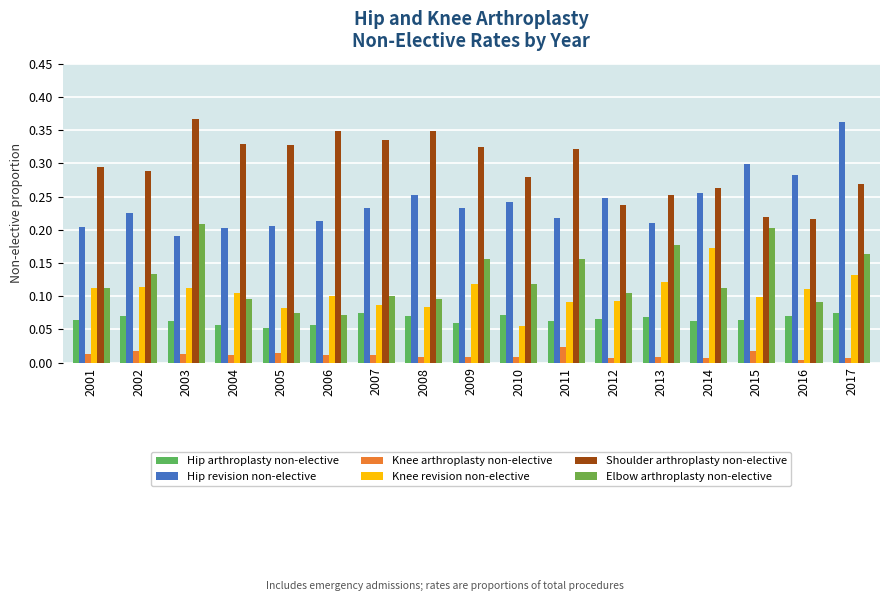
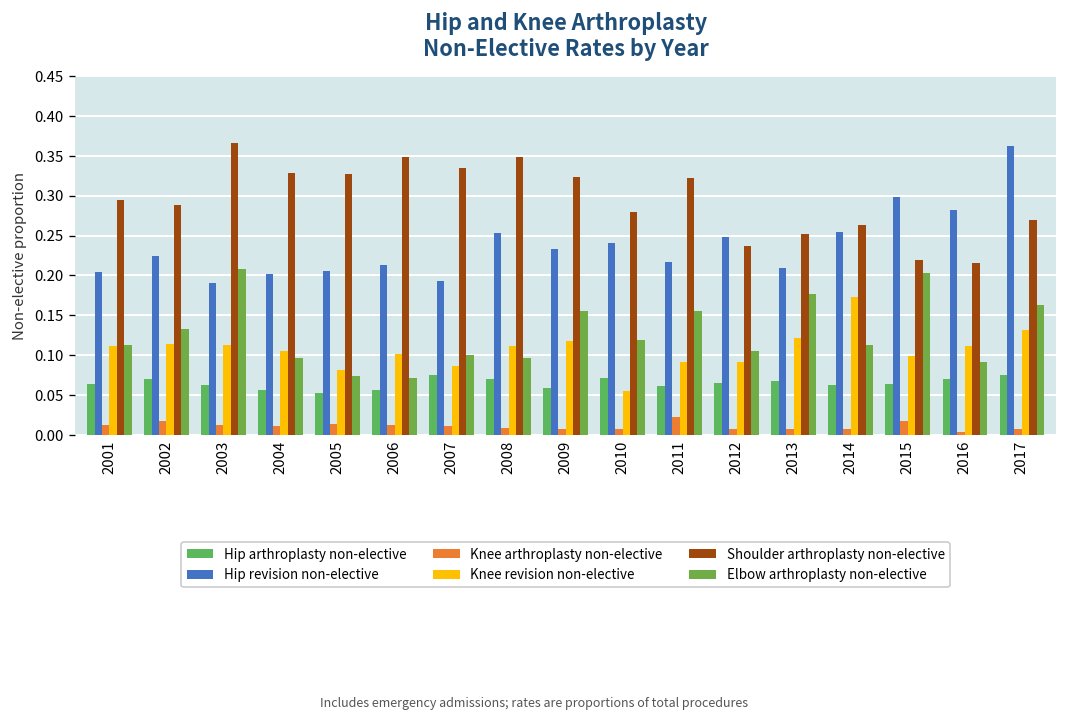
  {
    "Hip revision non-elective": {
      "2001": 0.20,
      "2002": 0.23,
      "2003": 0.19,
      "2004": 0.20,
      "2005": 0.21,
      "2006": 0.21,
-     "2007": 0.23,
+     "2007": 0.19,
      "2008": 0.25,
      "2009": 0.23,
      "2010": 0.24,
      "2011": 0.22,
      "2012": 0.25,
      "2013": 0.21,
      "2014": 0.26,
      "2015": 0.30,
      "2016": 0.28,
      "2017": 0.36
    },
    "Knee arthroplasty non-elective": {
      "2001": 0.01,
      "2002": 0.02,
      "2003": 0.01,
      "2004": 0.01,
      "2005": 0.01,
      "2006": 0.01,
      "2007": 0.01,
      "2008": 0.01,
      "2009": 0.01,
      "2010": 0.01,
      "2011": 0.02,
      "2012": 0.01,
      "2013": 0.01,
      "2014": 0.01,
      "2015": 0.02,
      "2016": 0.00,
      "2017": 0.01
    },
    "Knee revision non-elective": {
      "2001": 0.11,
      "2002": 0.11,
      "2003": 0.11,
      "2004": 0.11,
      "2005": 0.08,
      "2006": 0.10,
      "2007": 0.09,
-     "2008": 0.08,
+     "2008": 0.11,
      "2009": 0.12,
      "2010": 0.06,
      "2011": 0.09,
      "2012": 0.09,
      "2013": 0.12,
      "2014": 0.17,
      "2015": 0.10,
      "2016": 0.11,
      "2017": 0.13
    },
    "Shoulder arthroplasty non-elective": {
      "2001": 0.30,
      "2002": 0.29,
      "2003": 0.37,
      "2004": 0.33,
      "2005": 0.33,
      "2006": 0.35,
      "2007": 0.34,
      "2008": 0.35,
      "2009": 0.32,
      "2010": 0.28,
      "2011": 0.32,
      "2012": 0.24,
      "2013": 0.25,
      "2014": 0.26,
      "2015": 0.22,
      "2016": 0.22,
      "2017": 0.27
    }
  }
